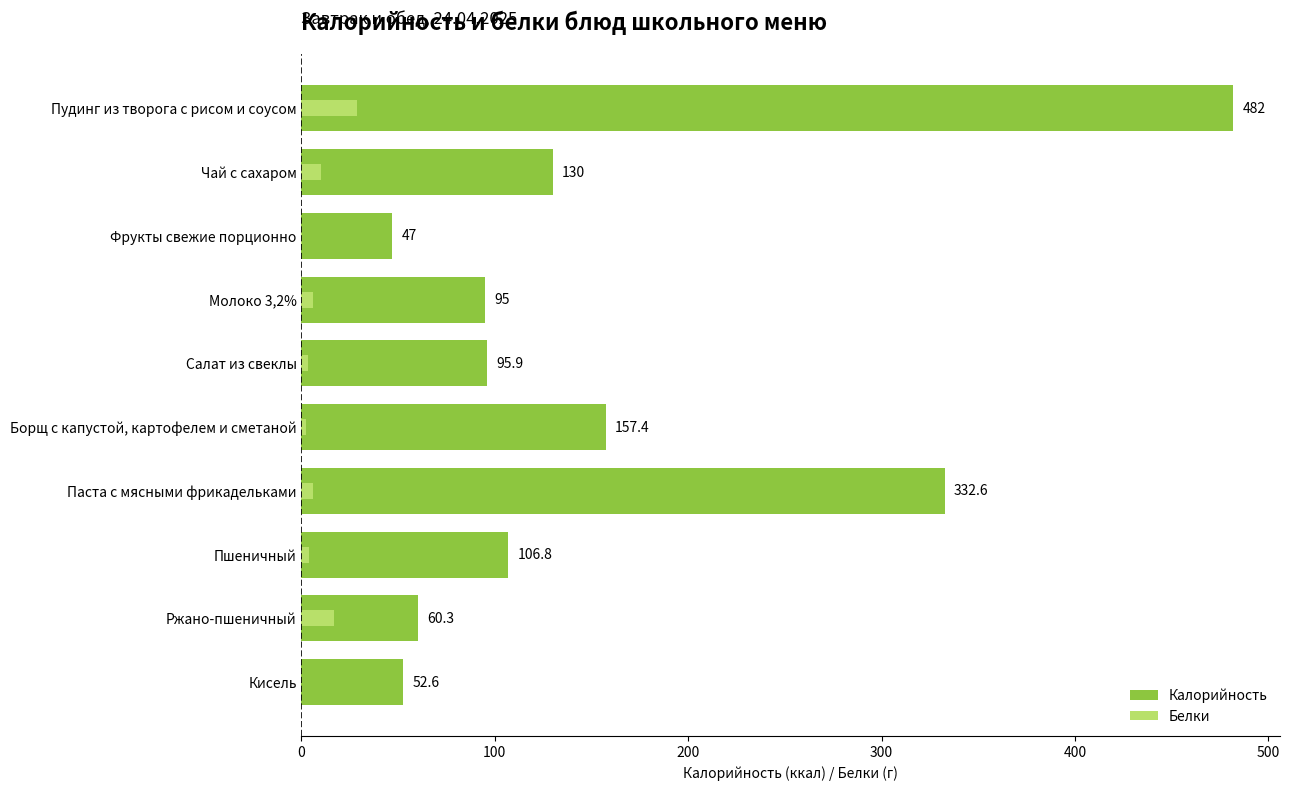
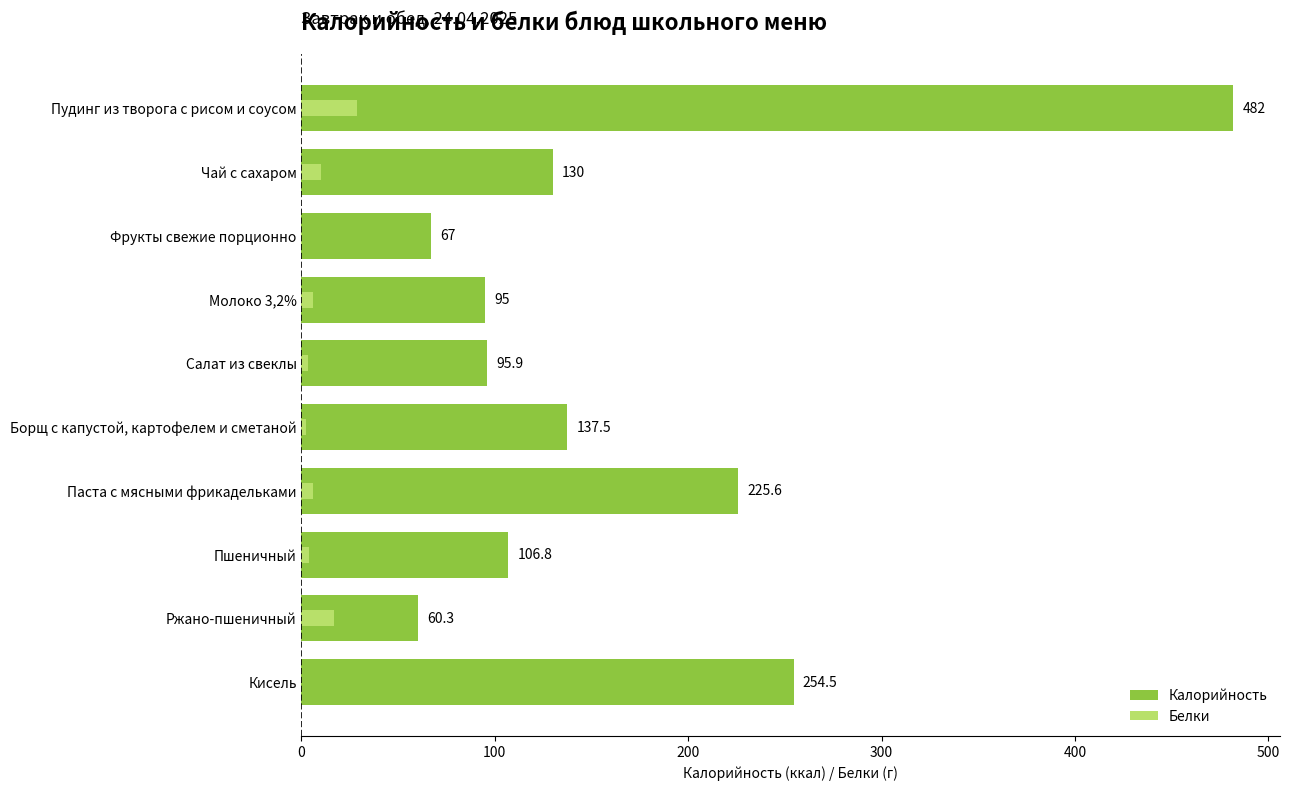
  {
    "Калорийность": {
      "Пудинг из творога с рисом и соусом": 482,
      "Чай с сахаром": 130,
-     "Фрукты свежие порционно": 47,
+     "Фрукты свежие порционно": 67,
      "Молоко 3,2%": 95,
      "Салат из свеклы": 95.9,
-     "Борщ с капустой, картофелем и сметаной": 157.4,
-     "Паста с мясными фрикадельками": 332.6,
+     "Борщ с капустой, картофелем и сметаной": 137.5,
+     "Паста с мясными фрикадельками": 225.6,
      "Пшеничный": 106.8,
      "Ржано-пшеничный": 60.3,
-     "Кисель": 52.6
+     "Кисель": 254.5
    },
    "Белки": {
      "Кисель": 0
    }
  }
